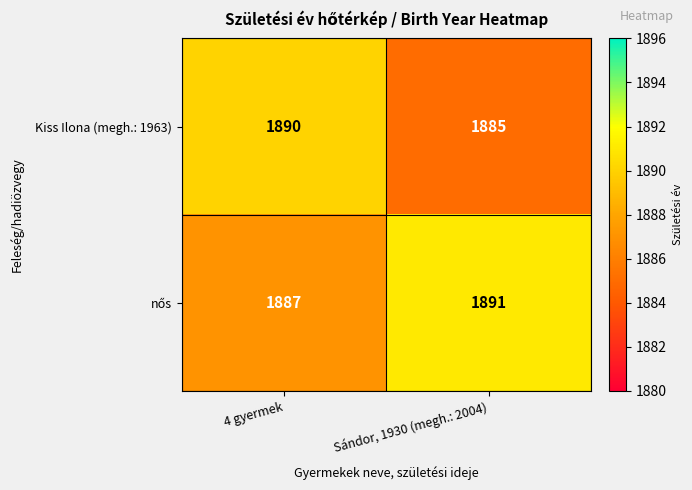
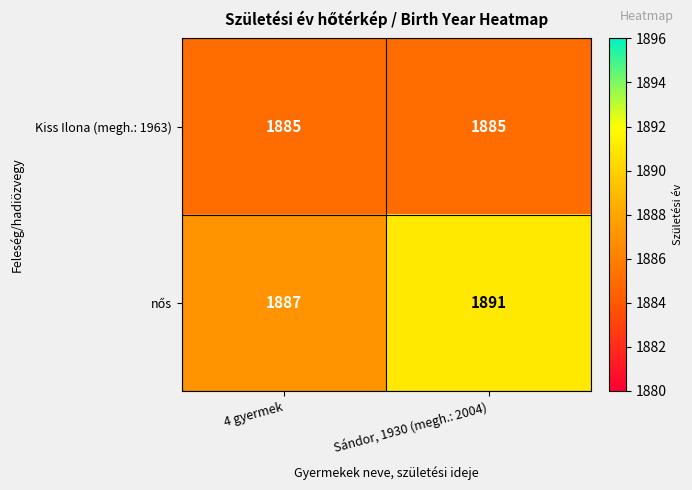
  {
    "Kiss Ilona (megh.: 1963)": {
-     "4 gyermek": 1890,
+     "4 gyermek": 1885,
      "Sándor, 1930 (megh.: 2004)": 1885
    },
    "nős": {
      "4 gyermek": 1887,
      "Sándor, 1930 (megh.: 2004)": 1891
    }
  }
